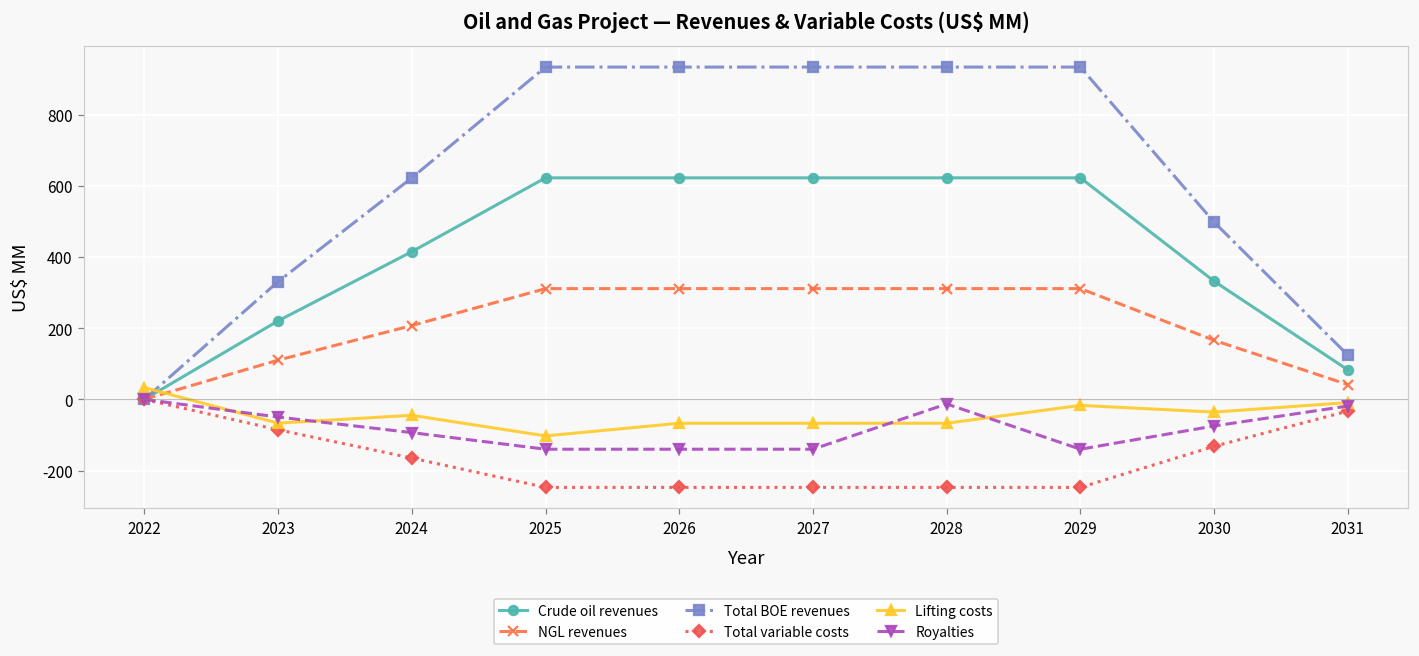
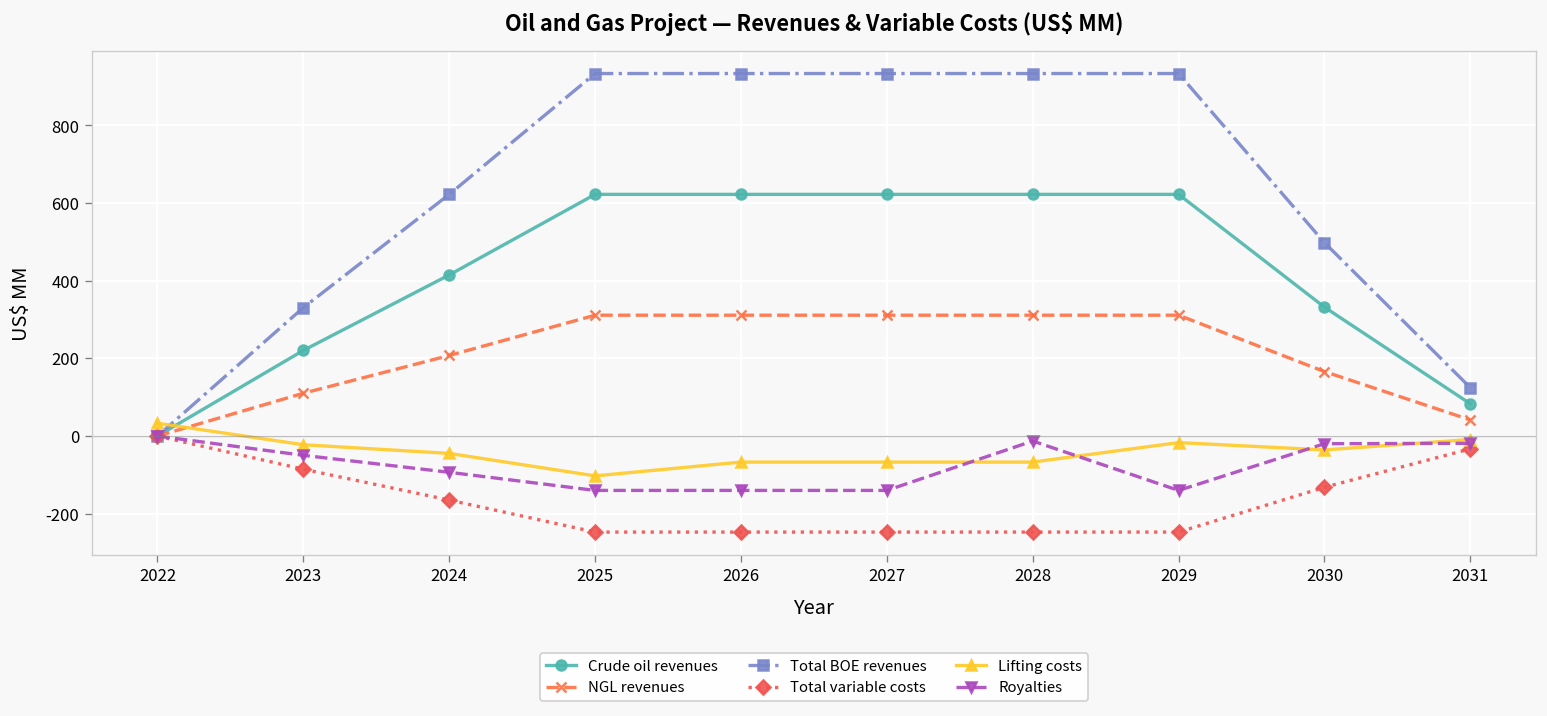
  {
    "Crude oil revenues": {
      "2023": 220,
      "2024": 410,
      "2025": 620,
      "2026": 620,
      "2027": 620,
      "2028": 620,
      "2029": 620,
      "2030": 330,
      "2031": 80
    },
    "Total BOE revenues": {
      "2023": 330,
      "2024": 620,
      "2025": 930,
      "2026": 930,
      "2027": 930,
      "2028": 930,
      "2029": 930,
      "2030": 500,
      "2031": 120
    },
    "Lifting costs": {
      "2022": 30,
-     "2023": -70,
+     "2023": -20,
      "2024": -40,
      "2025": -100,
      "2026": -70,
      "2027": -70,
      "2028": -70,
      "2029": -20,
      "2030": -40,
      "2031": -10
    },
    "Royalties": {
      "2023": -50,
      "2024": -90,
      "2025": -140,
      "2026": -140,
      "2027": -140,
      "2028": -10,
      "2029": -140,
-     "2030": -70,
+     "2030": -20,
      "2031": -20
    }
  }
